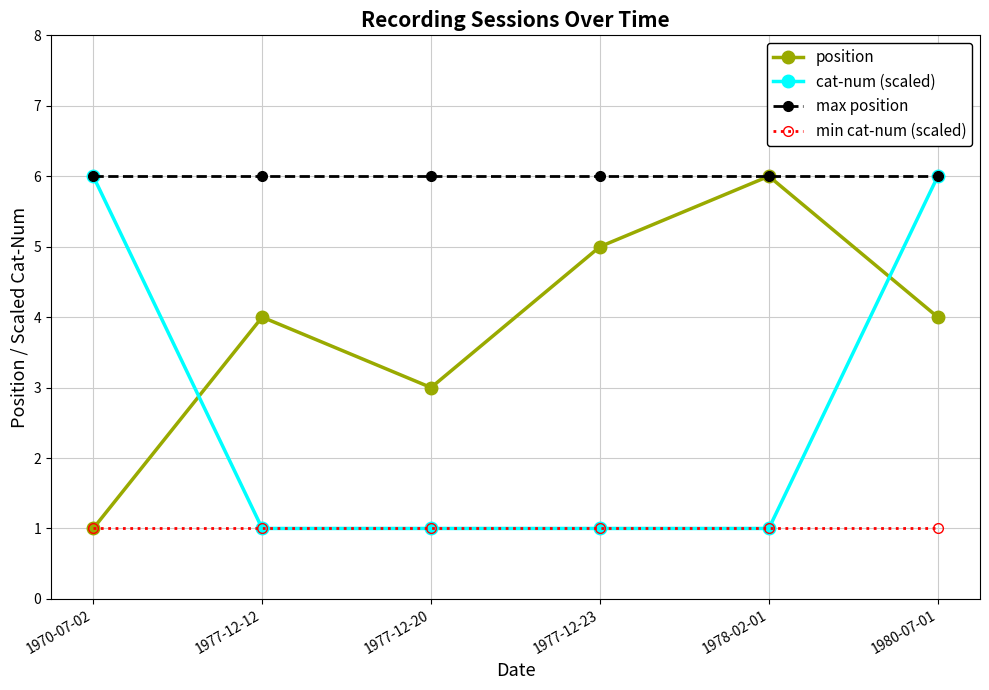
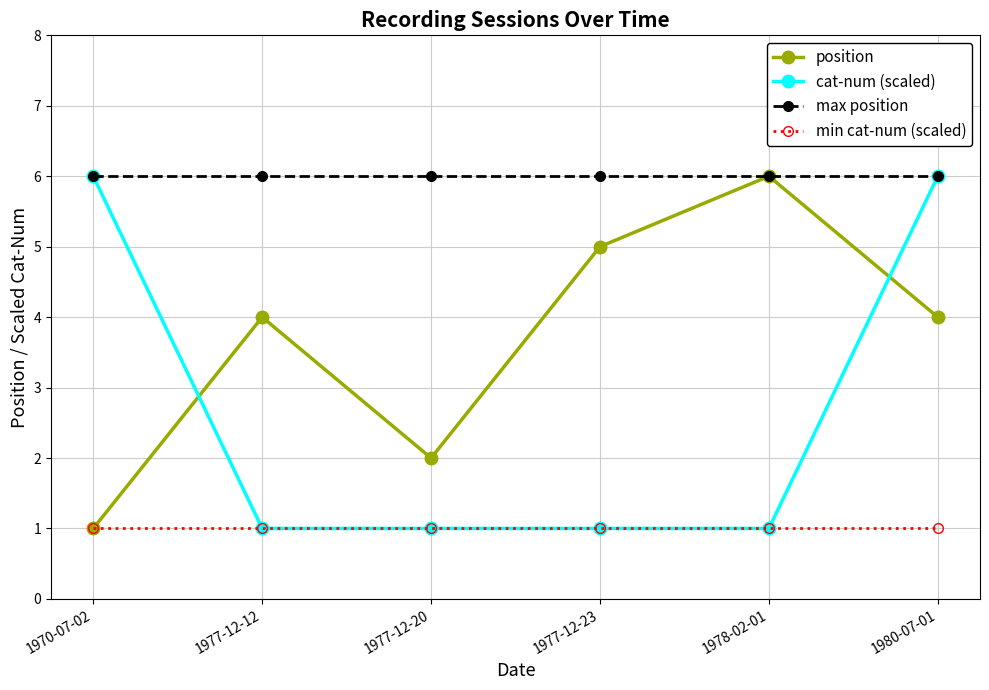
  {
    "position": {
      "1977-12-12": 4,
-     "1977-12-20": 3,
+     "1977-12-20": 2,
      "1977-12-23": 5,
      "1980-07-01": 4
    },
    "max position": {
      "1977-12-12": 6,
      "1977-12-20": 6,
      "1977-12-23": 6
    },
    "min cat-num (scaled)": {
      "1980-07-01": 1
    }
  }
